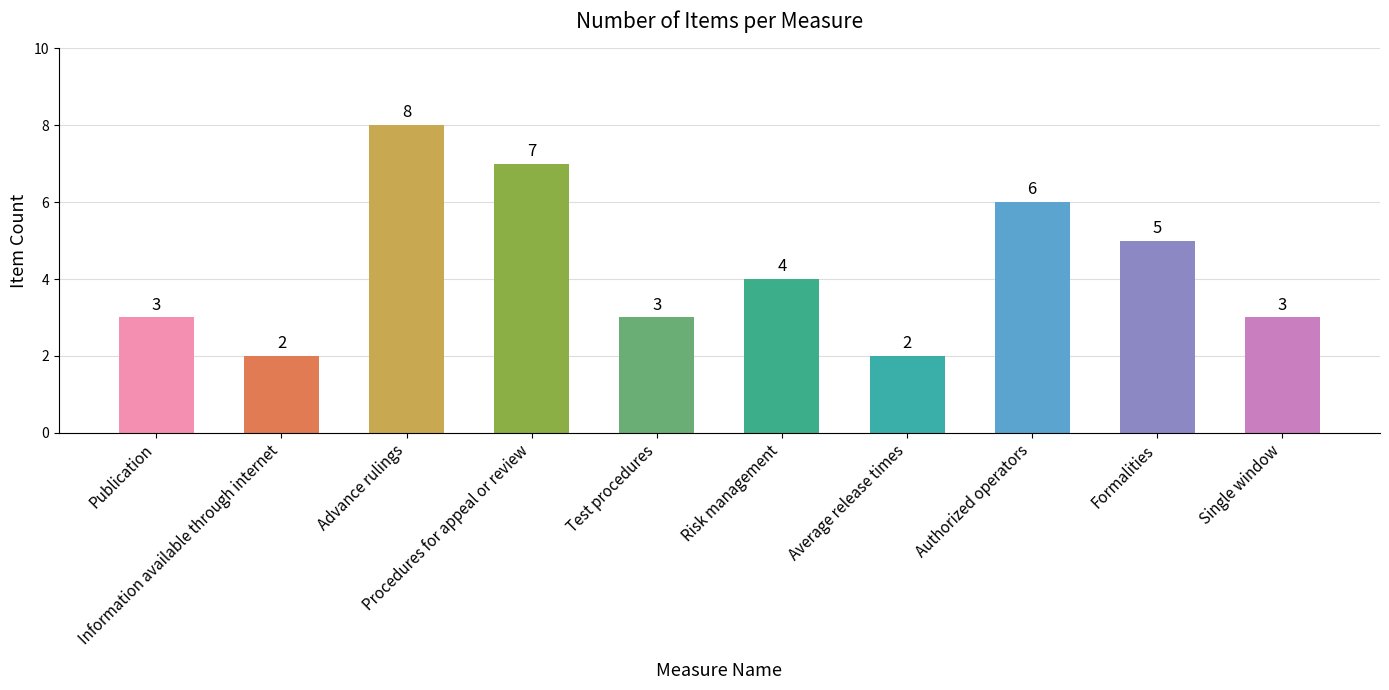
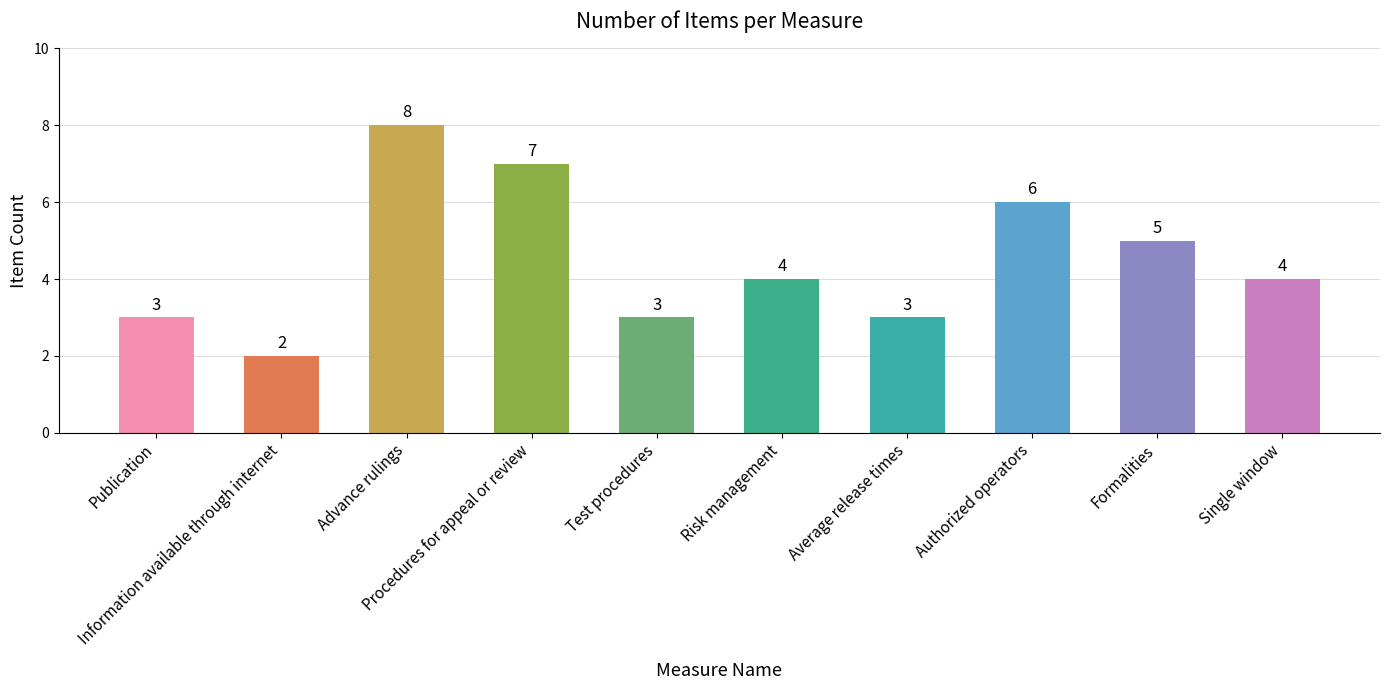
  {
    "Publication": 3,
    "Information available through internet": 2,
    "Advance rulings": 8,
    "Procedures for appeal or review": 7,
    "Test procedures": 3,
    "Risk management": 4,
-   "Average release times": 2,
+   "Average release times": 3,
    "Authorized operators": 6,
    "Formalities": 5,
-   "Single window": 3
+   "Single window": 4
  }
